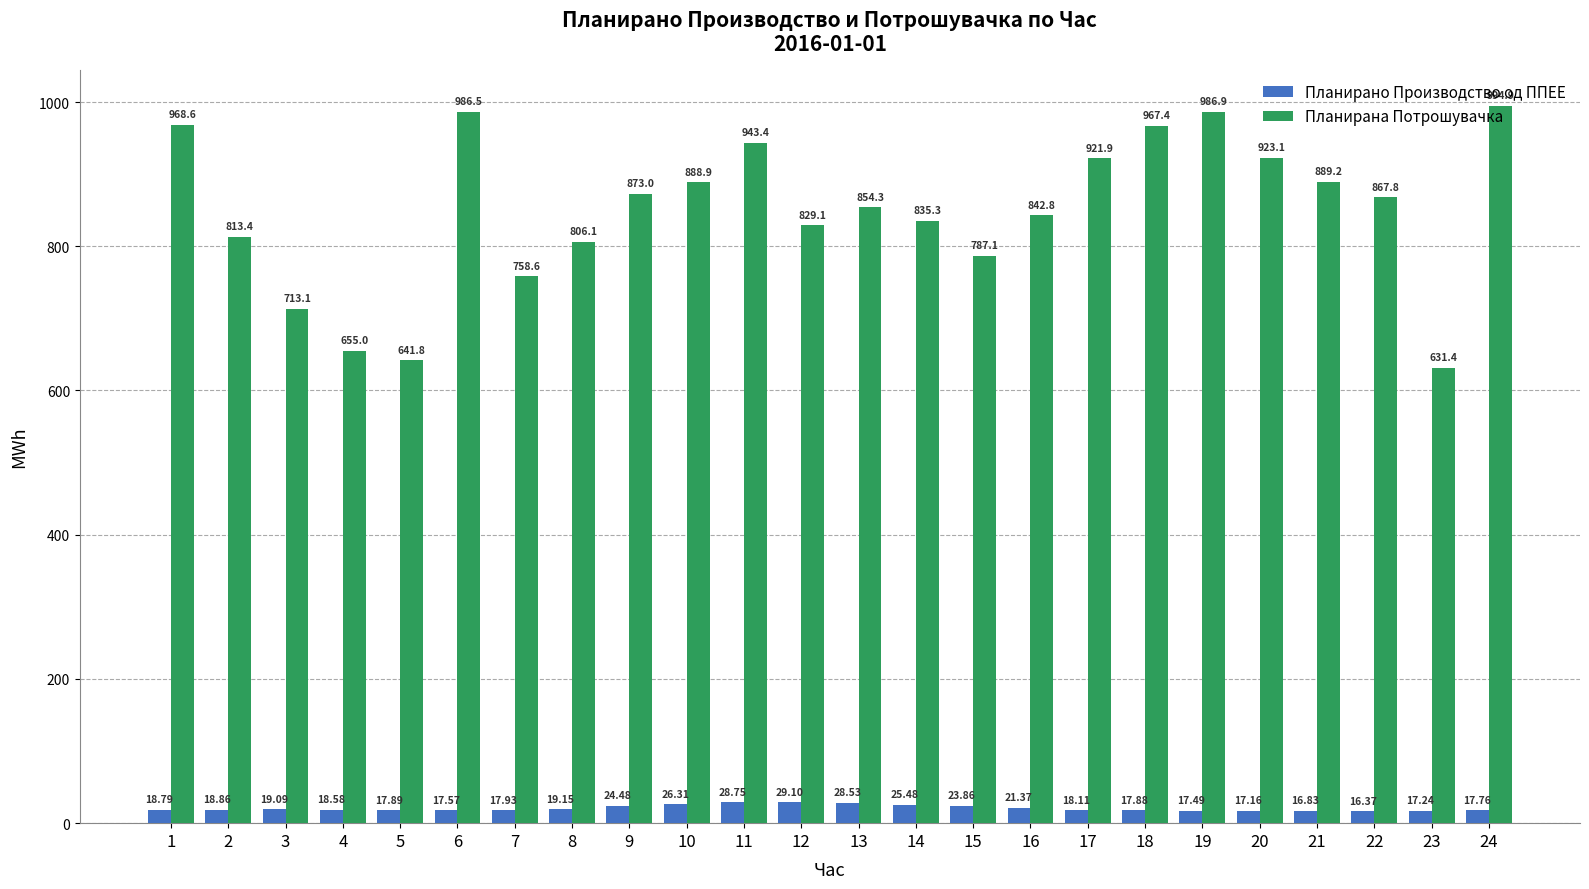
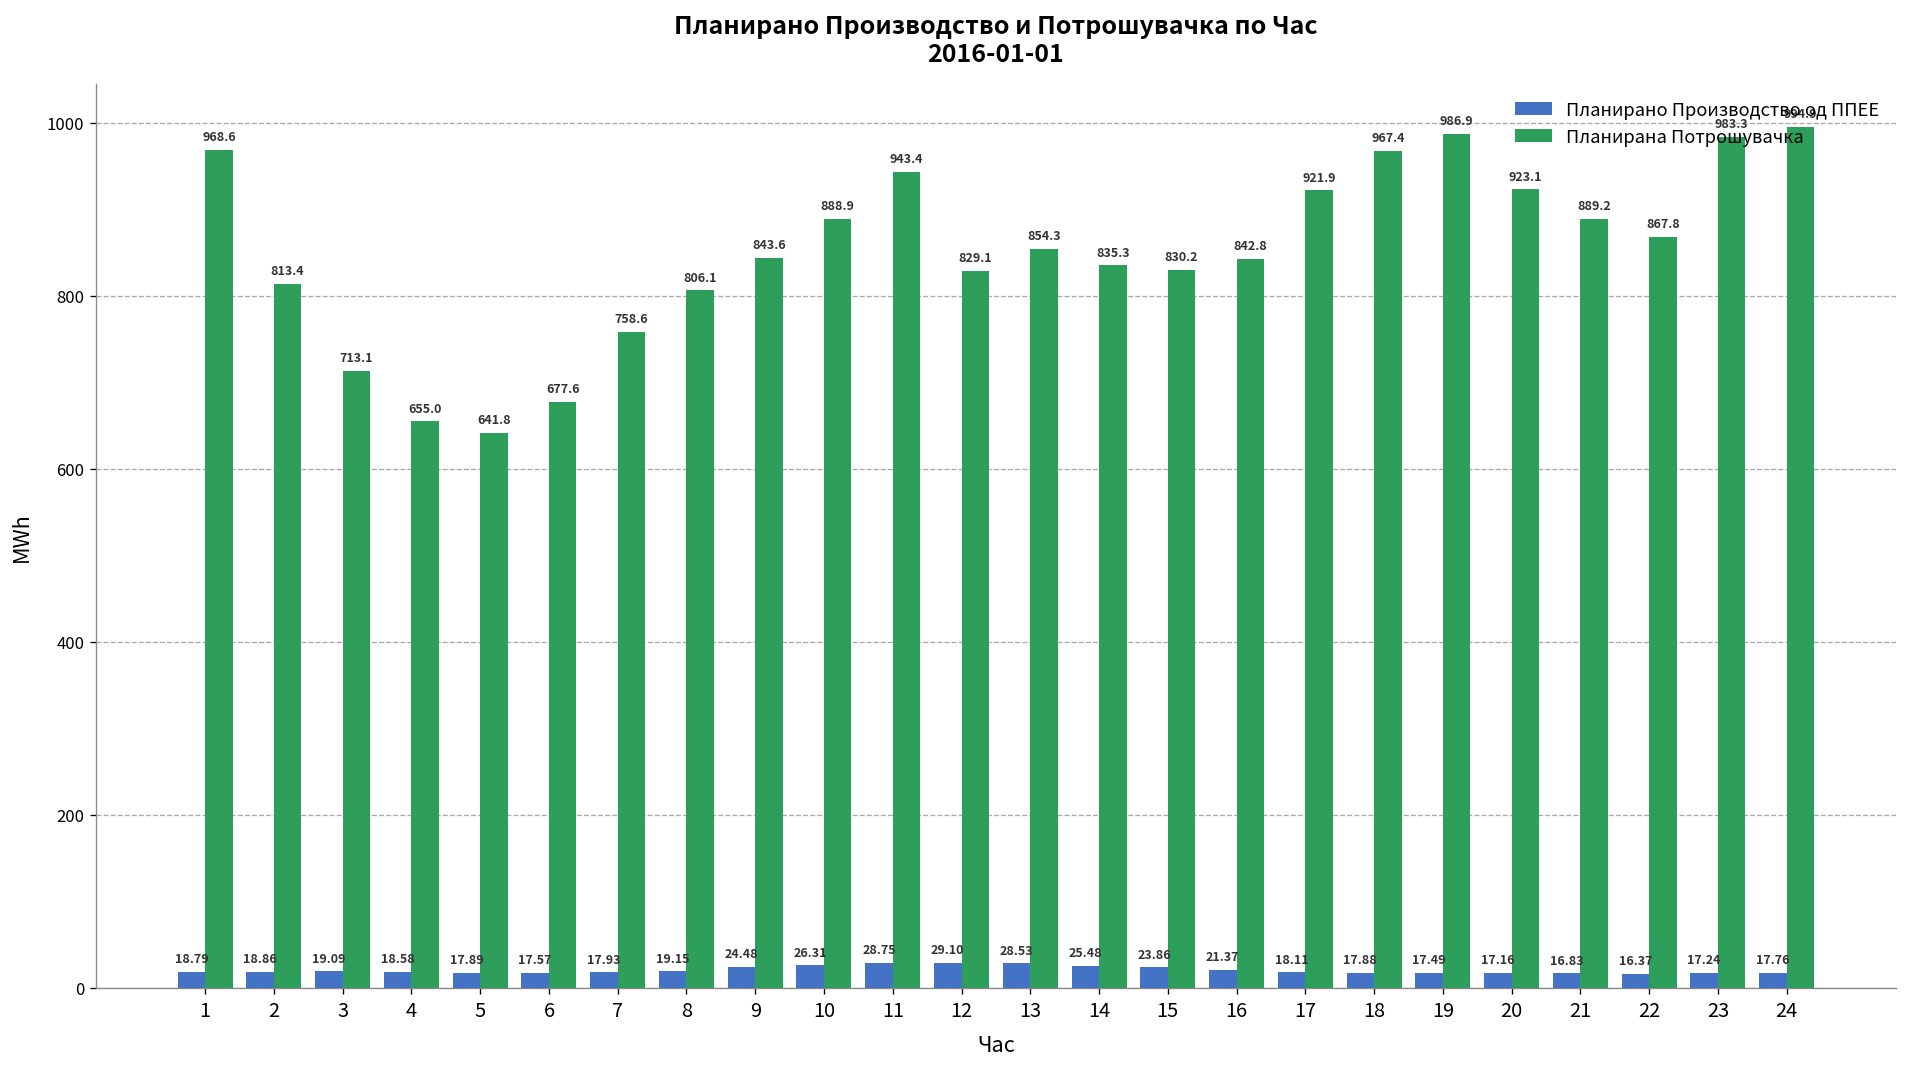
  {
    "Планирано Производство од ППЕЕ": {
      "1": 18.79,
      "2": 18.86,
      "3": 19.09,
      "4": 18.58,
      "5": 17.89,
      "6": 17.57,
      "7": 17.93,
      "8": 19.15,
      "9": 24.48,
      "10": 26.31,
      "11": 28.75,
      "12": 29.10,
      "13": 28.53,
      "14": 25.48,
      "15": 23.86,
      "16": 21.37,
      "17": 18.11,
      "18": 17.88,
      "19": 17.49,
      "20": 17.16,
      "21": 16.83,
      "22": 16.37,
      "23": 17.24,
      "24": 17.76
    },
    "Планирана Потрошувачка": {
      "1": 968.6,
      "2": 813.4,
      "3": 713.1,
      "4": 655.0,
      "5": 641.8,
-     "6": 986.5,
+     "6": 677.6,
      "7": 758.6,
      "8": 806.1,
-     "9": 873.0,
+     "9": 843.6,
      "10": 888.9,
      "11": 943.4,
      "12": 829.1,
      "13": 854.3,
      "14": 835.3,
-     "15": 787.1,
+     "15": 830.2,
      "16": 842.8,
      "17": 921.9,
      "18": 967.4,
      "19": 986.9,
      "20": 923.1,
      "21": 889.2,
      "22": 867.8,
-     "23": 631.4,
+     "23": 983.3,
      "24": 994.9
    }
  }
